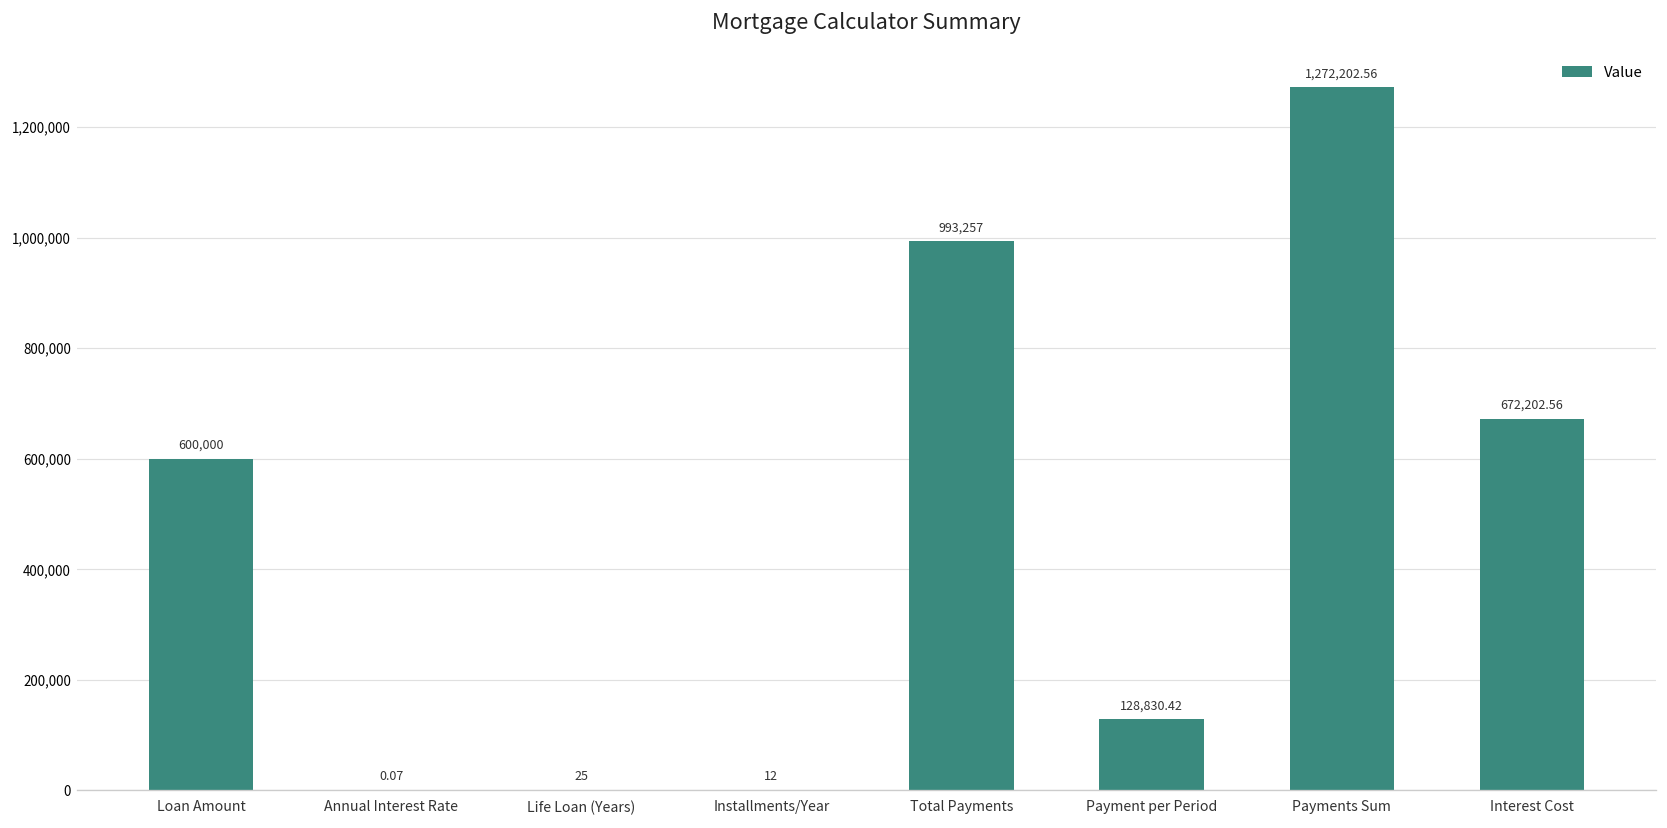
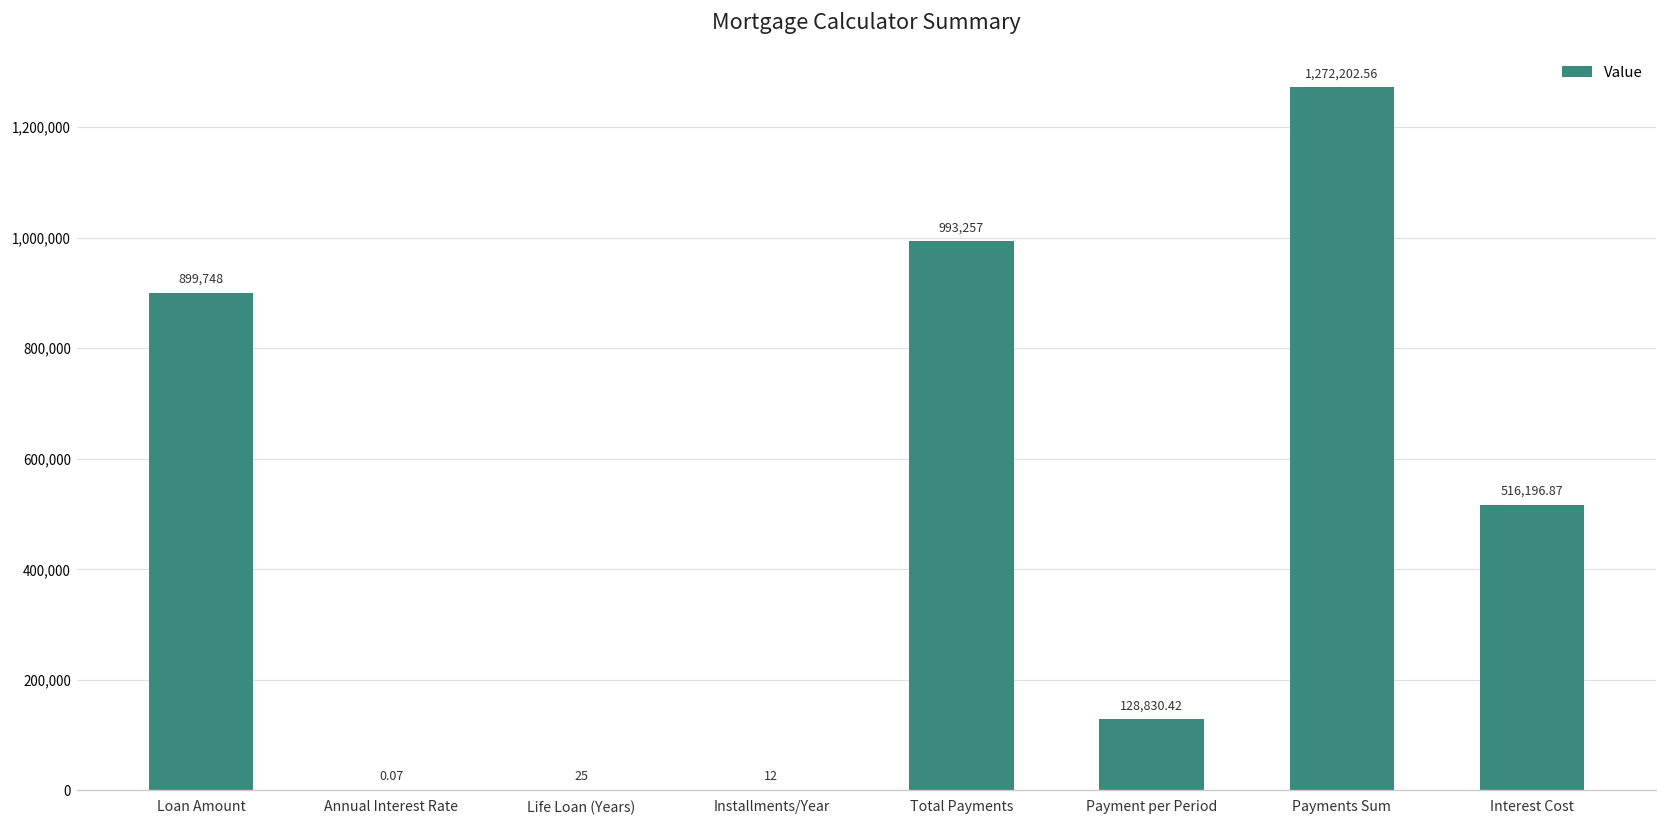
  {
-   "Loan Amount": "600,000",
+   "Loan Amount": "899,748",
    "Annual Interest Rate": "0.07",
    "Life Loan (Years)": "25",
    "Installments/Year": "12",
    "Total Payments": "993,257",
    "Payment per Period": "128,830.42",
    "Payments Sum": "1,272,202.56",
-   "Interest Cost": "672,202.56"
+   "Interest Cost": "516,196.87"
  }
